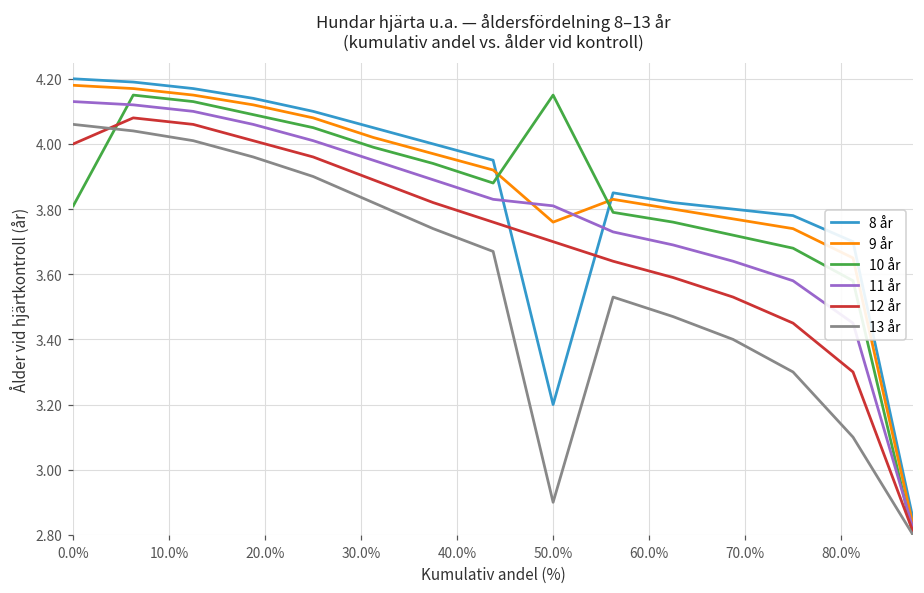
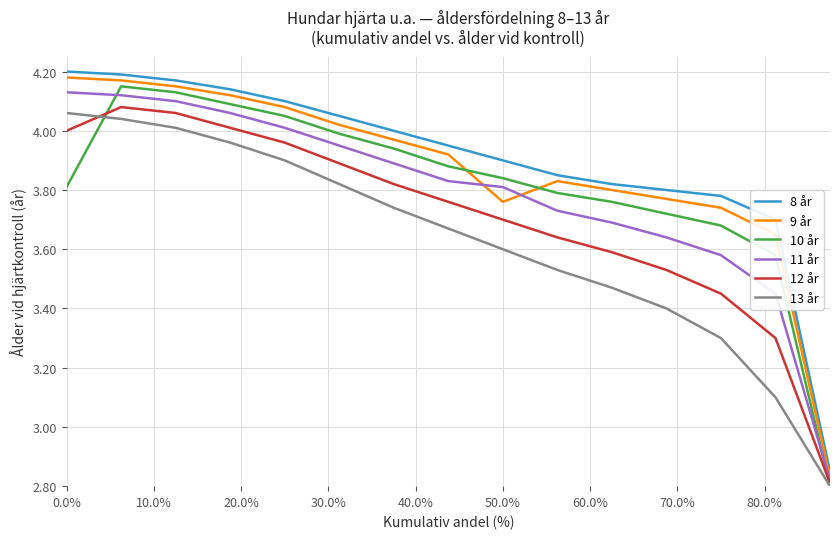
  {
    "8 år": {
      "0.0%": 4.2,
-     "50.0%": 3.2
+     "50.0%": 3.9
    },
    "9 år": {
      "0.0%": 4.18,
      "50.0%": 3.76
    },
    "10 år": {
      "0.0%": 3.81,
-     "50.0%": 4.15
+     "50.0%": 3.84
    },
    "11 år": {
      "0.0%": 4.13,
      "50.0%": 3.81
    },
    "12 år": {
      "0.0%": 4.00,
      "50.0%": 3.70
    },
    "13 år": {
      "0.0%": 4.06,
-     "50.0%": 2.9
+     "50.0%": 3.6
    }
  }
